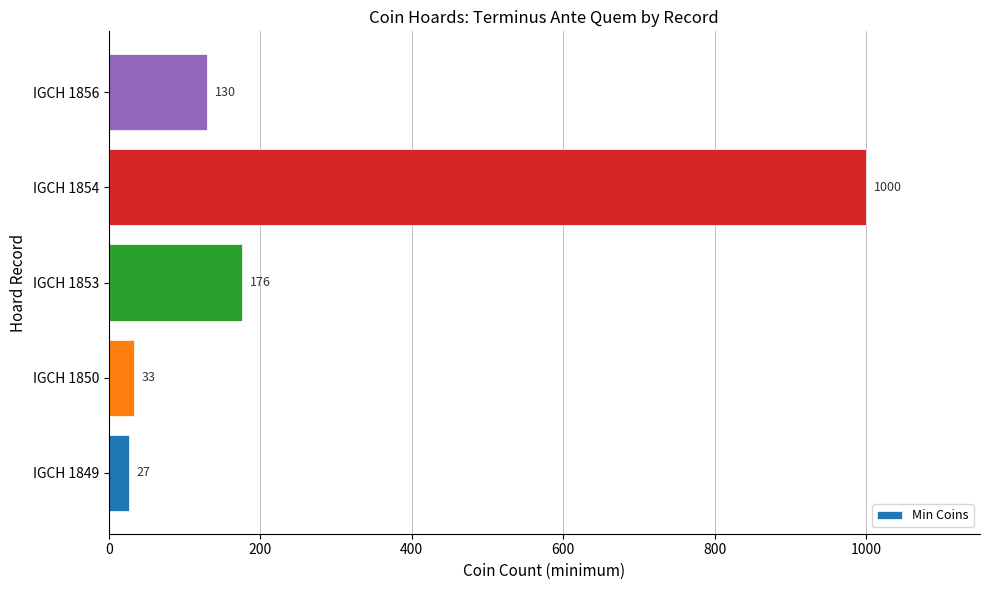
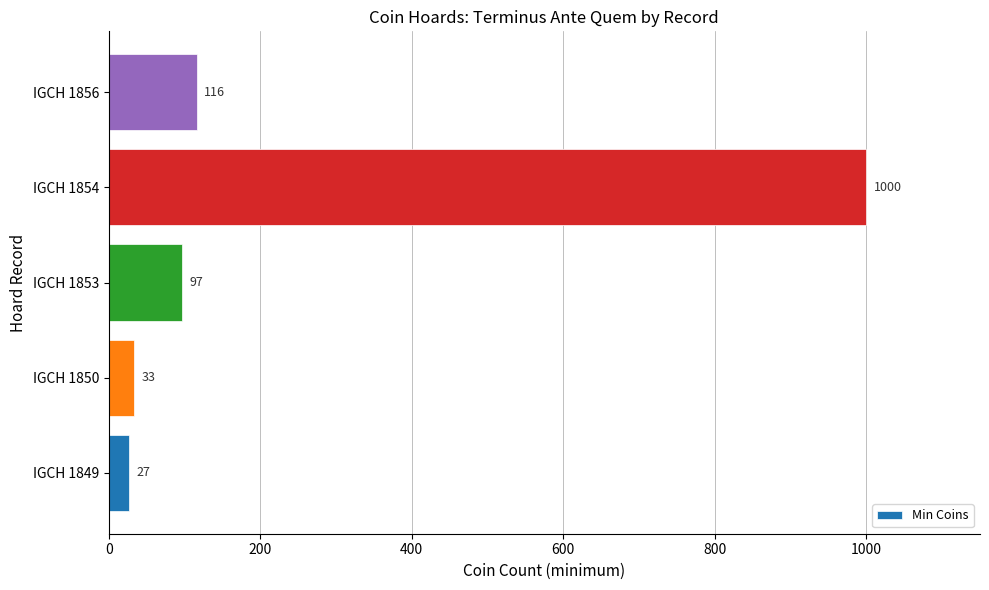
  {
-   "IGCH 1856": 130,
+   "IGCH 1856": 116,
    "IGCH 1854": 1000,
-   "IGCH 1853": 176,
+   "IGCH 1853": 97,
    "IGCH 1850": 33,
    "IGCH 1849": 27
  }
